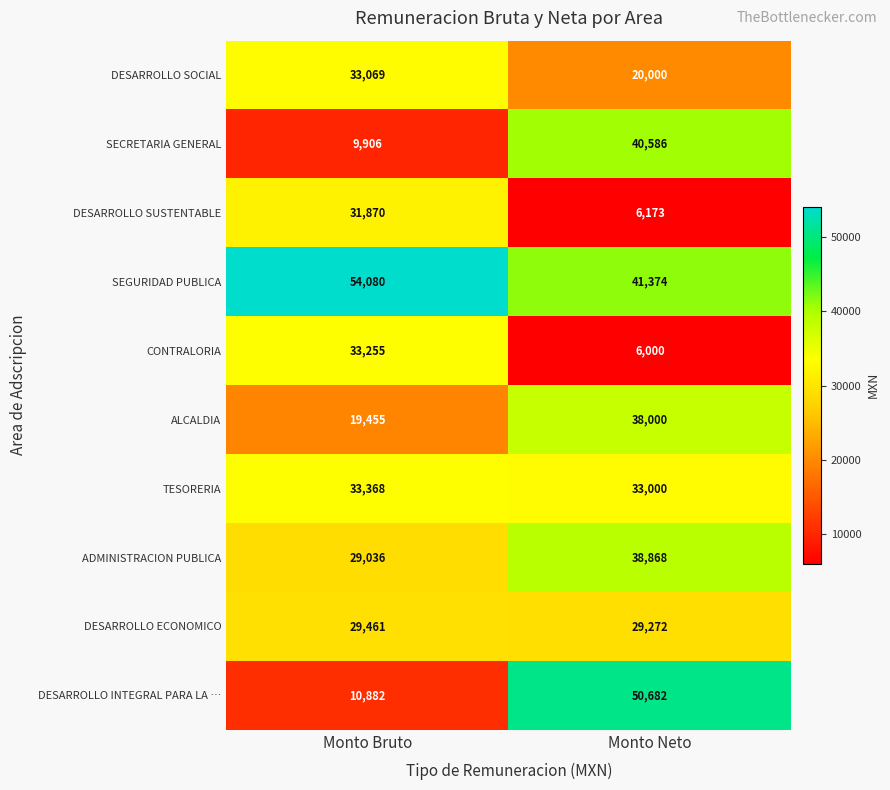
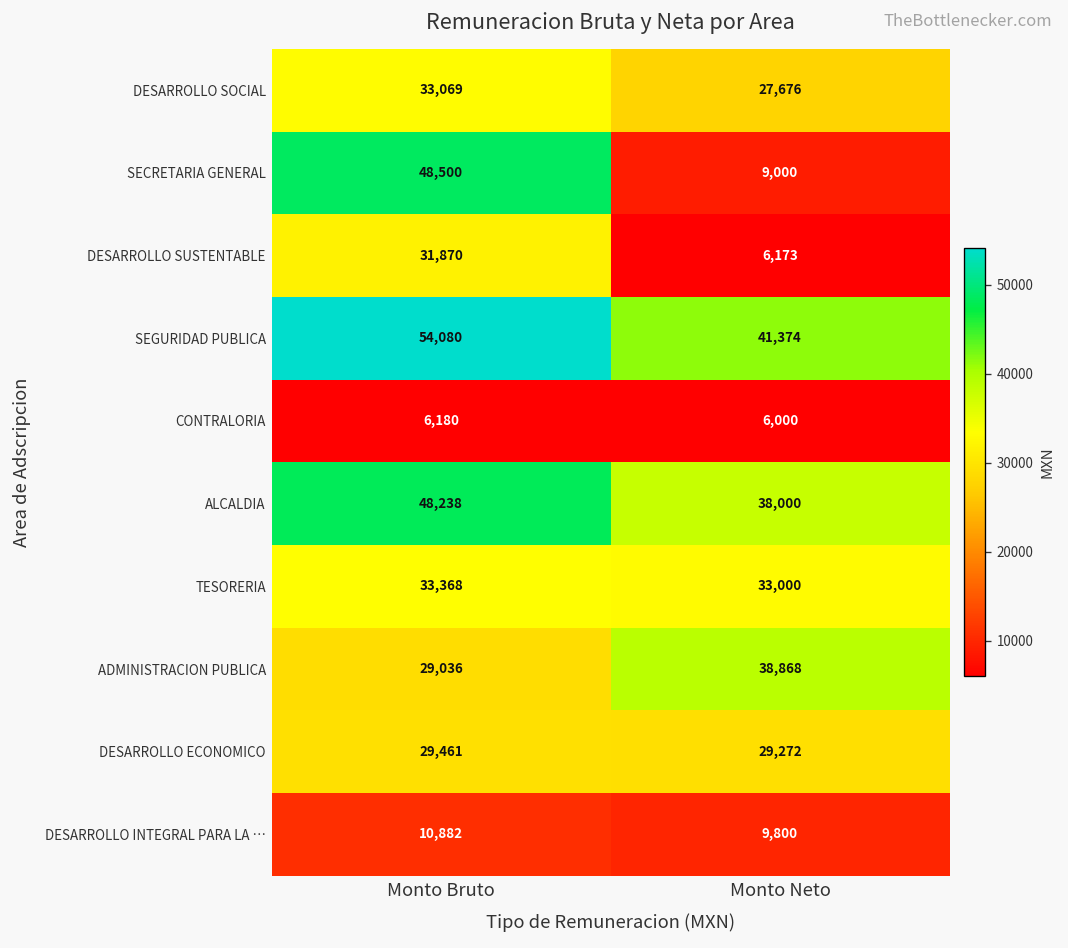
  {
    "DESARROLLO SOCIAL": {
      "Monto Bruto": "33,069",
-     "Monto Neto": "20,000"
+     "Monto Neto": "27,676"
    },
    "SECRETARIA GENERAL": {
-     "Monto Bruto": "9,906",
-     "Monto Neto": "40,586"
+     "Monto Bruto": "48,500",
+     "Monto Neto": "9,000"
    },
    "DESARROLLO SUSTENTABLE": {
      "Monto Bruto": "31,870",
      "Monto Neto": "6,173"
    },
    "SEGURIDAD PUBLICA": {
      "Monto Bruto": "54,080",
      "Monto Neto": "41,374"
    },
    "CONTRALORIA": {
-     "Monto Bruto": "33,255",
+     "Monto Bruto": "6,180",
      "Monto Neto": "6,000"
    },
    "ALCALDIA": {
-     "Monto Bruto": "19,455",
+     "Monto Bruto": "48,238",
      "Monto Neto": "38,000"
    },
    "TESORERIA": {
      "Monto Bruto": "33,368",
      "Monto Neto": "33,000"
    },
    "ADMINISTRACION PUBLICA": {
      "Monto Bruto": "29,036",
      "Monto Neto": "38,868"
    },
    "DESARROLLO ECONOMICO": {
      "Monto Bruto": "29,461",
      "Monto Neto": "29,272"
    },
    "DESARROLLO INTEGRAL PARA LA …": {
      "Monto Bruto": "10,882",
-     "Monto Neto": "50,682"
+     "Monto Neto": "9,800"
    }
  }
